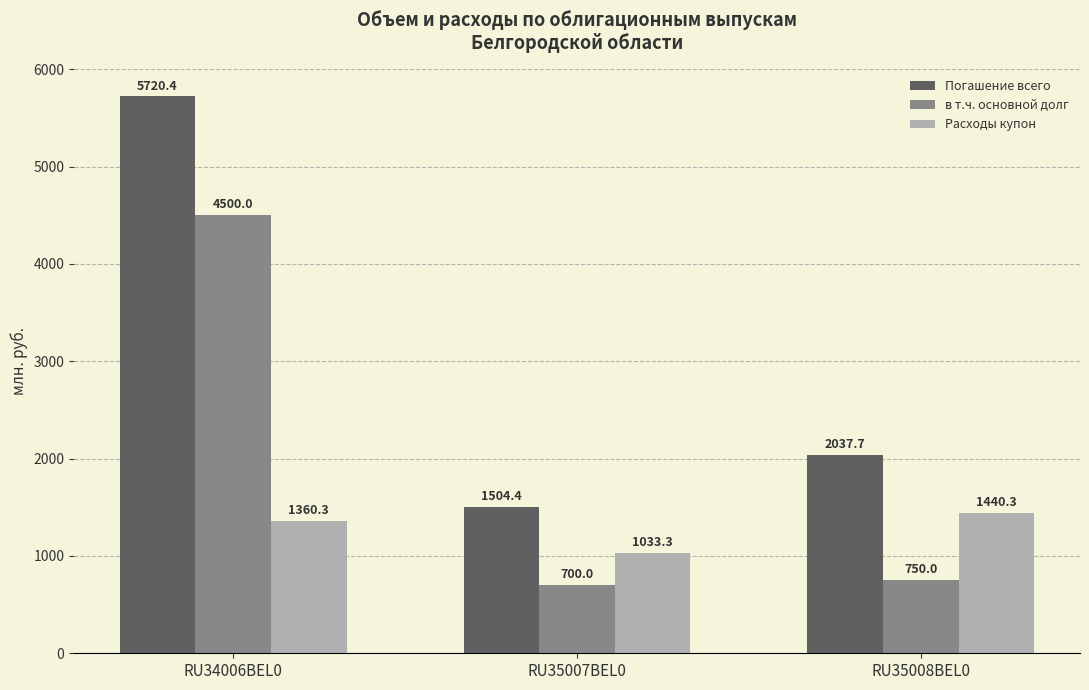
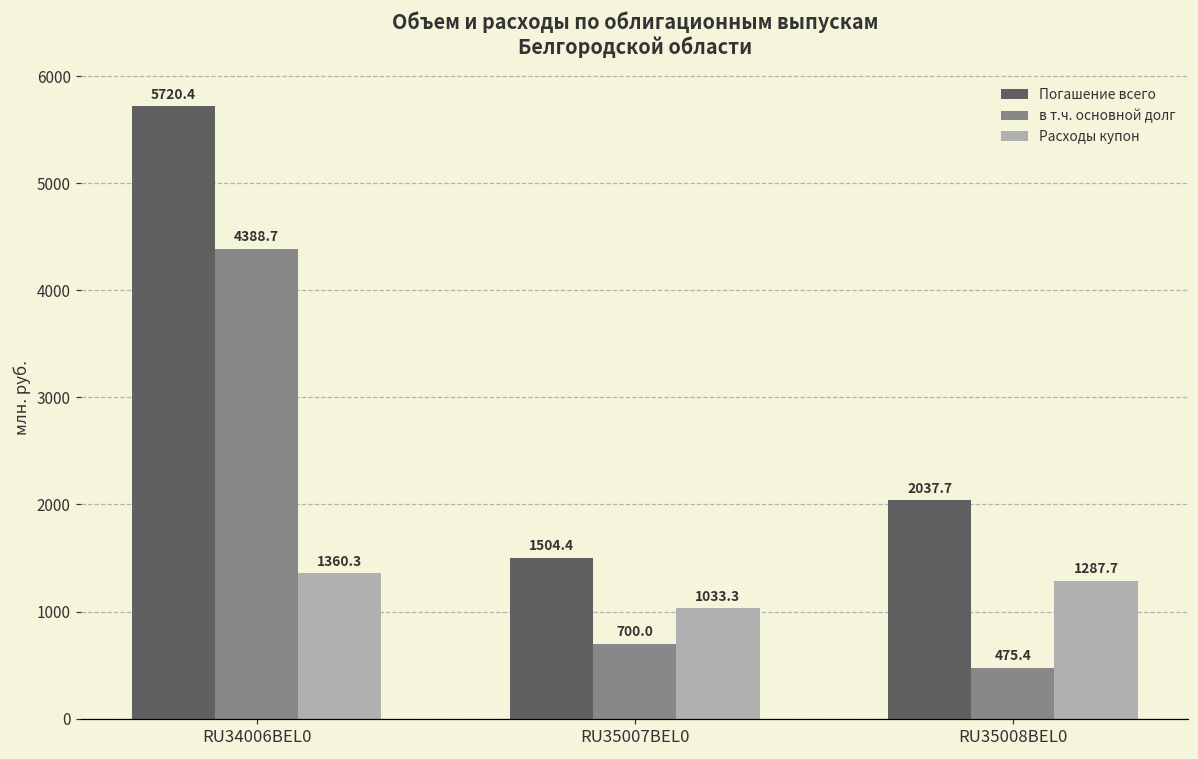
  {
    "Погашение всего": {
      "RU34006BEL0": 5720.4,
      "RU35007BEL0": 1504.4,
      "RU35008BEL0": 2037.7
    },
    "в т.ч. основной долг": {
-     "RU34006BEL0": 4500.0,
+     "RU34006BEL0": 4388.7,
      "RU35007BEL0": 700.0,
-     "RU35008BEL0": 750.0
+     "RU35008BEL0": 475.4
    },
    "Расходы купон": {
      "RU34006BEL0": 1360.3,
      "RU35007BEL0": 1033.3,
-     "RU35008BEL0": 1440.3
+     "RU35008BEL0": 1287.7
    }
  }
